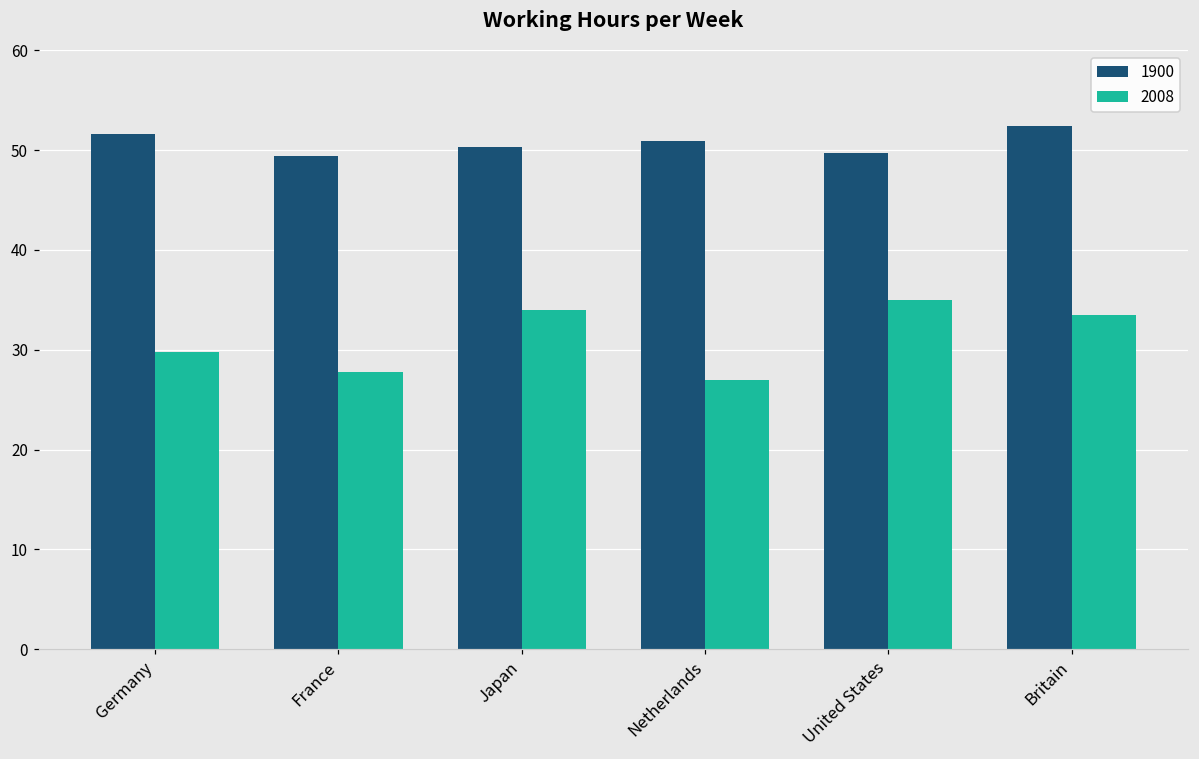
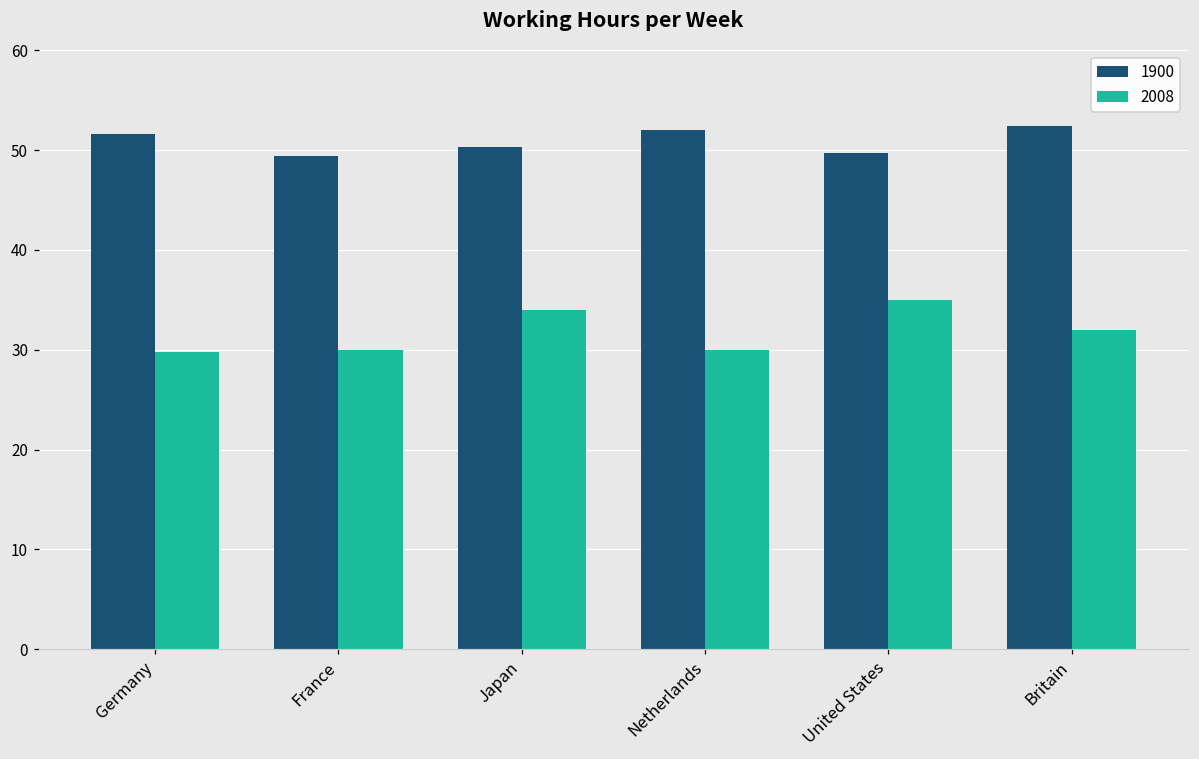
  {
    "1900": {
      "Germany": 52,
      "France": 49,
      "Japan": 50,
-     "Netherlands": 51,
+     "Netherlands": 52,
      "United States": 50,
      "Britain": 52
    },
    "2008": {
      "Germany": 30,
-     "France": 28,
+     "France": 30,
      "Japan": 34,
-     "Netherlands": 27,
+     "Netherlands": 30,
      "United States": 35,
-     "Britain": 34
+     "Britain": 32
    }
  }
